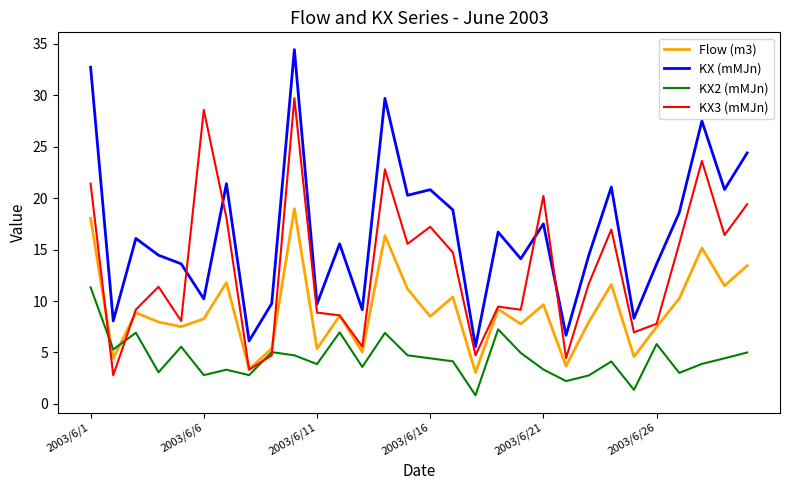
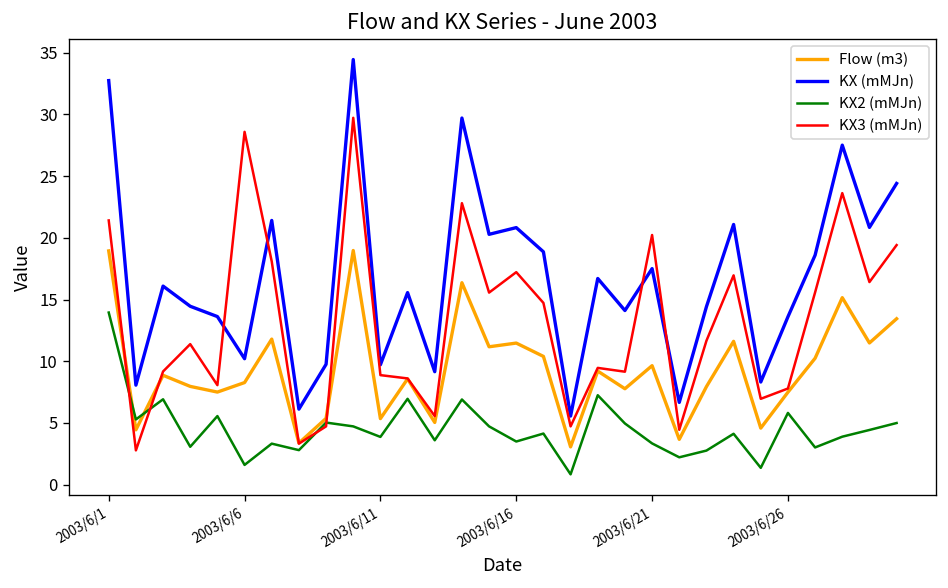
  {
    "Flow (m3)": {
-     "2003/6/1": 18.0,
+     "2003/6/1": 18.9,
      "2003/6/6": 8.3,
      "2003/6/11": 5.4,
-     "2003/6/16": 8.5,
+     "2003/6/16": 11.5,
      "2003/6/21": 9.6,
      "2003/6/26": 7.5
    },
    "KX (mMJn)": {
      "2003/6/1": 32.7,
      "2003/6/6": 10.2,
      "2003/6/11": 9.7,
      "2003/6/16": 20.8,
      "2003/6/21": 17.5,
      "2003/6/26": 13.6
    },
    "KX2 (mMJn)": {
-     "2003/6/1": 11.3,
-     "2003/6/6": 2.8,
+     "2003/6/1": 13.9,
+     "2003/6/6": 1.6,
      "2003/6/11": 3.9,
-     "2003/6/16": 4.4,
+     "2003/6/16": 3.5,
      "2003/6/21": 3.3,
      "2003/6/26": 5.8
    },
    "KX3 (mMJn)": {
      "2003/6/1": 21.4,
      "2003/6/6": 28.6,
      "2003/6/11": 8.9,
      "2003/6/16": 17.2,
      "2003/6/21": 20.2,
      "2003/6/26": 7.8
    }
  }
